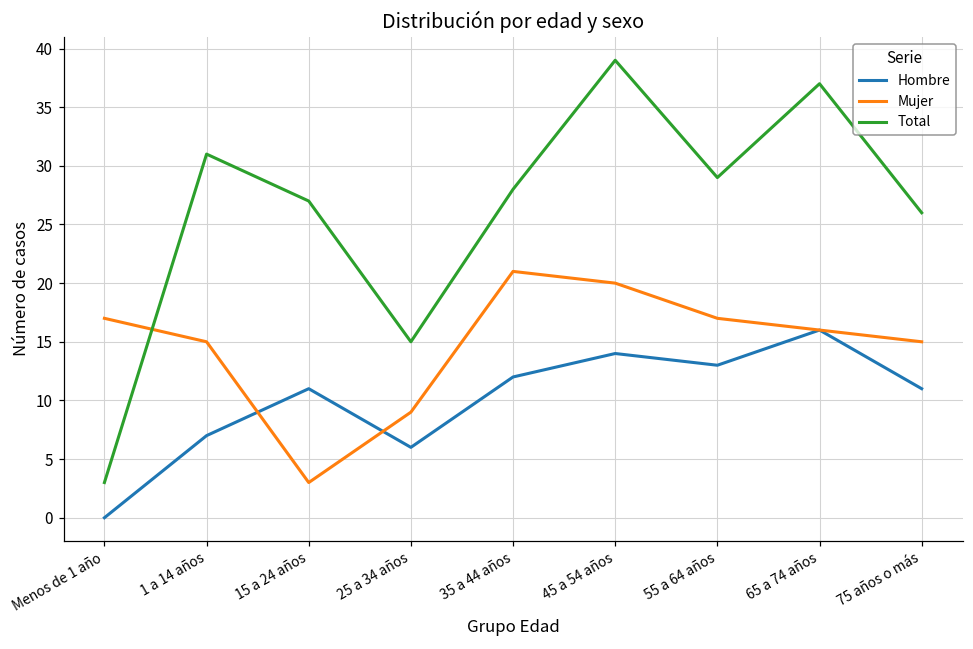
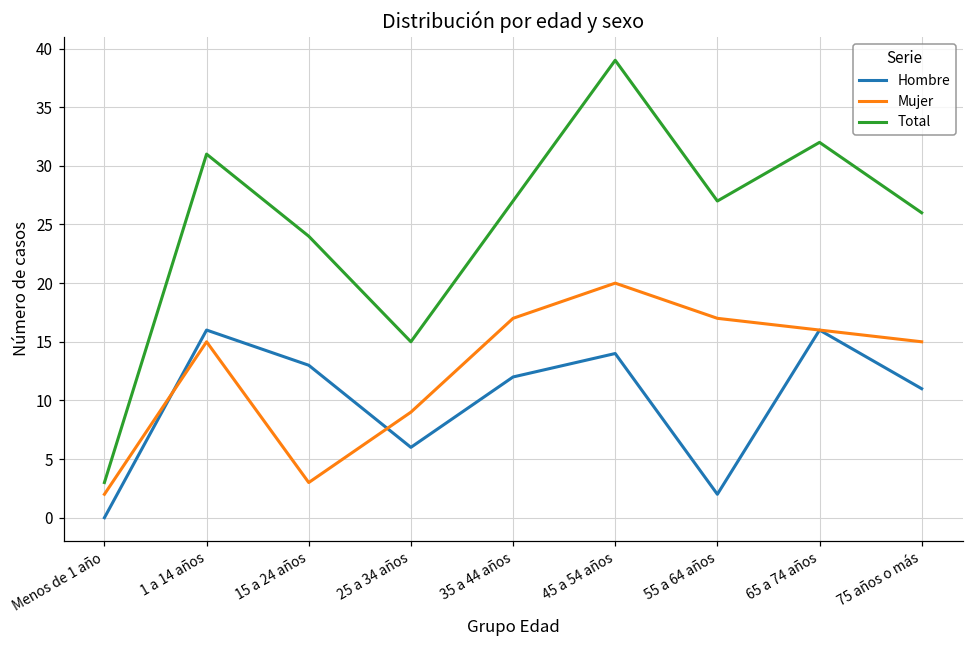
  {
    "Hombre": {
      "Menos de 1 año": 0,
-     "1 a 14 años": 7,
-     "15 a 24 años": 11,
+     "1 a 14 años": 16,
+     "15 a 24 años": 13,
      "25 a 34 años": 6,
      "35 a 44 años": 12,
      "45 a 54 años": 14,
-     "55 a 64 años": 13,
+     "55 a 64 años": 2,
      "75 años o más": 11
    },
    "Mujer": {
-     "Menos de 1 año": 17,
+     "Menos de 1 año": 2,
      "1 a 14 años": 15,
      "15 a 24 años": 3,
      "25 a 34 años": 9,
-     "35 a 44 años": 21,
+     "35 a 44 años": 17,
      "45 a 54 años": 20,
      "55 a 64 años": 17,
      "75 años o más": 15
    },
    "Total": {
      "Menos de 1 año": 3,
      "1 a 14 años": 31,
-     "15 a 24 años": 27,
+     "15 a 24 años": 24,
      "25 a 34 años": 15,
-     "35 a 44 años": 28,
+     "35 a 44 años": 27,
      "45 a 54 años": 39,
-     "55 a 64 años": 29,
-     "65 a 74 años": 37,
+     "55 a 64 años": 27,
+     "65 a 74 años": 32,
      "75 años o más": 26
    }
  }
